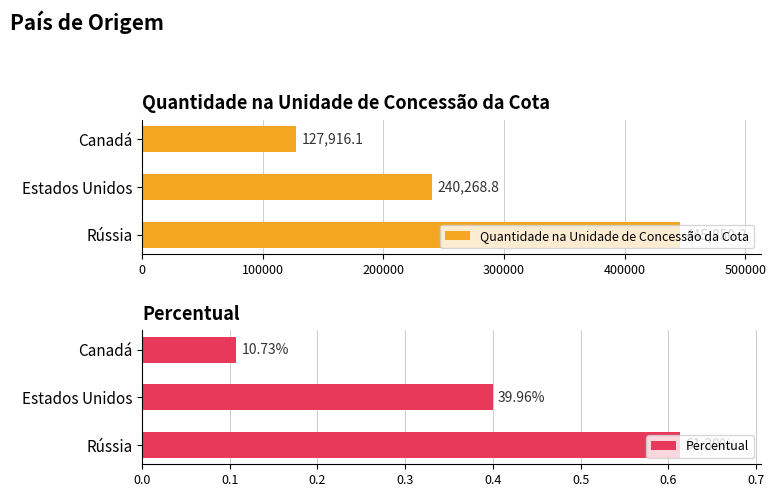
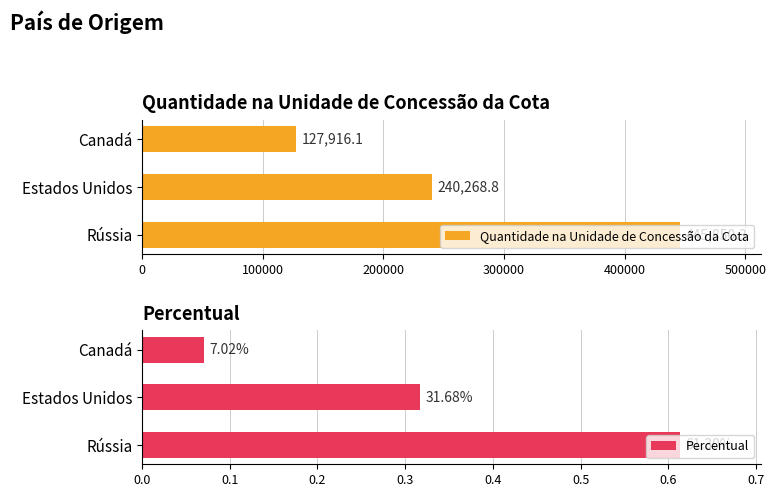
  {
    "Quantidade na Unidade de Concessão da Cota": {
      "Canadá": "127,916.1",
      "Estados Unidos": "240,268.8"
    },
    "Percentual": {
-     "Canadá": "10.73%",
-     "Estados Unidos": "39.96%"
+     "Canadá": "7.02%",
+     "Estados Unidos": "31.68%"
    }
  }
